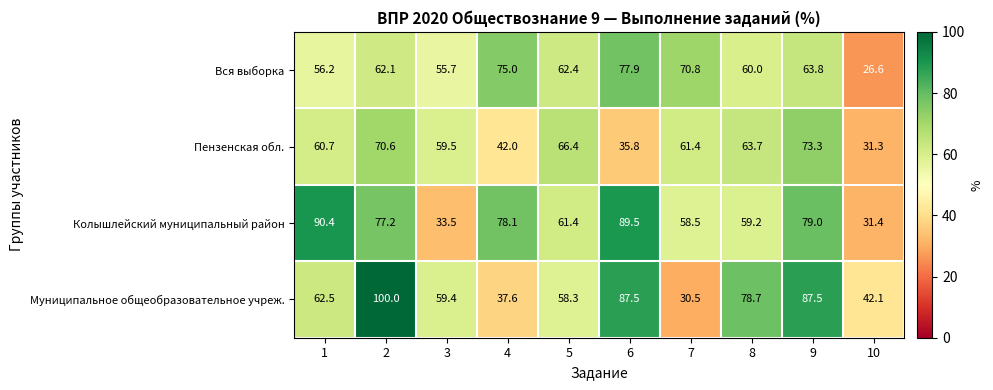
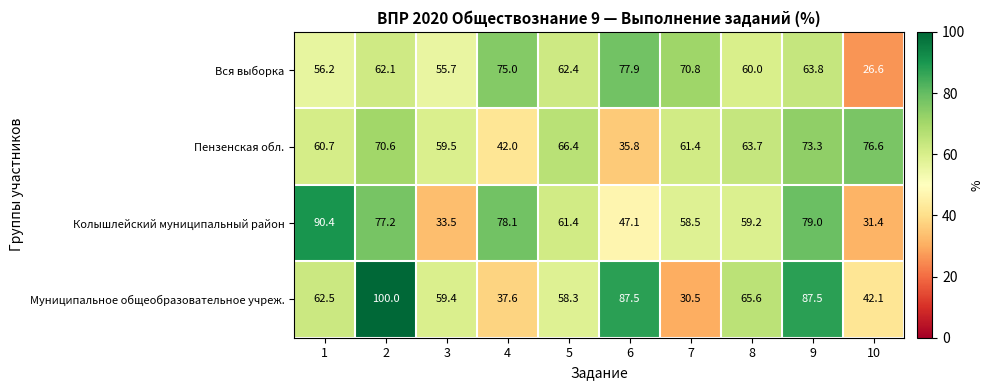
  {
    "Вся выборка": {
      "1": 56.2,
      "2": 62.1,
      "3": 55.7,
      "4": 75.0,
      "5": 62.4,
      "6": 77.9,
      "7": 70.8,
      "8": 60.0,
      "9": 63.8,
      "10": 26.6
    },
    "Пензенская обл.": {
      "1": 60.7,
      "2": 70.6,
      "3": 59.5,
      "4": 42.0,
      "5": 66.4,
      "6": 35.8,
      "7": 61.4,
      "8": 63.7,
      "9": 73.3,
-     "10": 31.3
+     "10": 76.6
    },
    "Колышлейский муниципальный район": {
      "1": 90.4,
      "2": 77.2,
      "3": 33.5,
      "4": 78.1,
      "5": 61.4,
-     "6": 89.5,
+     "6": 47.1,
      "7": 58.5,
      "8": 59.2,
      "9": 79.0,
      "10": 31.4
    },
    "Муниципальное общеобразовательное учреж.": {
      "1": 62.5,
      "2": 100.0,
      "3": 59.4,
      "4": 37.6,
      "5": 58.3,
      "6": 87.5,
      "7": 30.5,
-     "8": 78.7,
+     "8": 65.6,
      "9": 87.5,
      "10": 42.1
    }
  }
